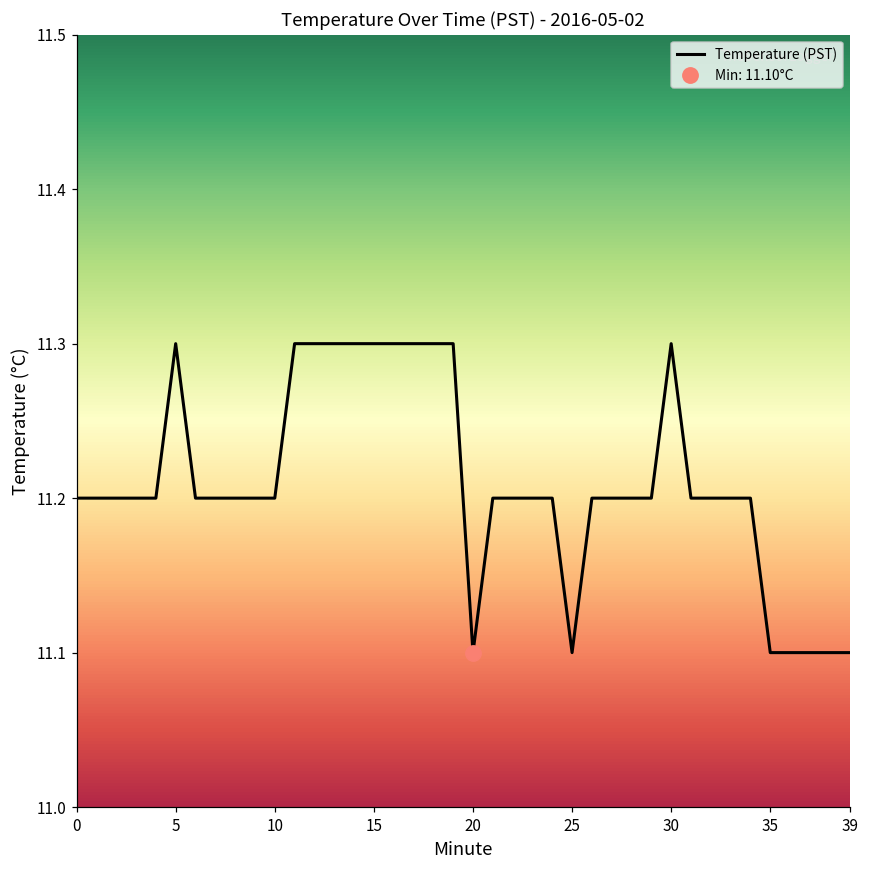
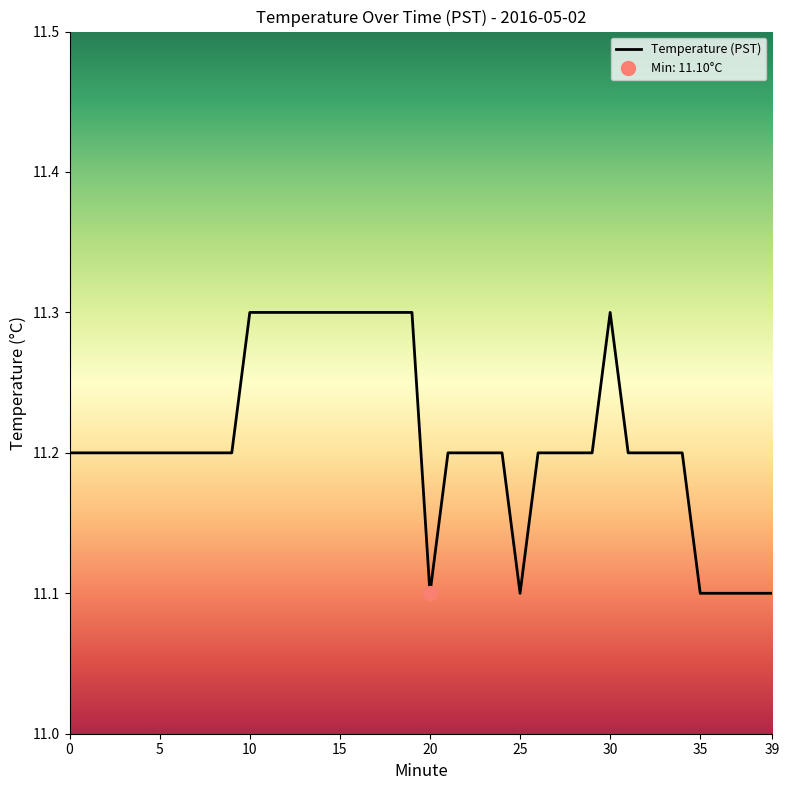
  {
    "Temperature (PST)": {
      "0": 11.2,
-     "5": 11.3,
-     "10": 11.2,
+     "5": 11.2,
+     "10": 11.3,
      "15": 11.3,
      "25": 11.1,
      "30": 11.3,
      "35": 11.1,
      "39": 11.1
    }
  }
